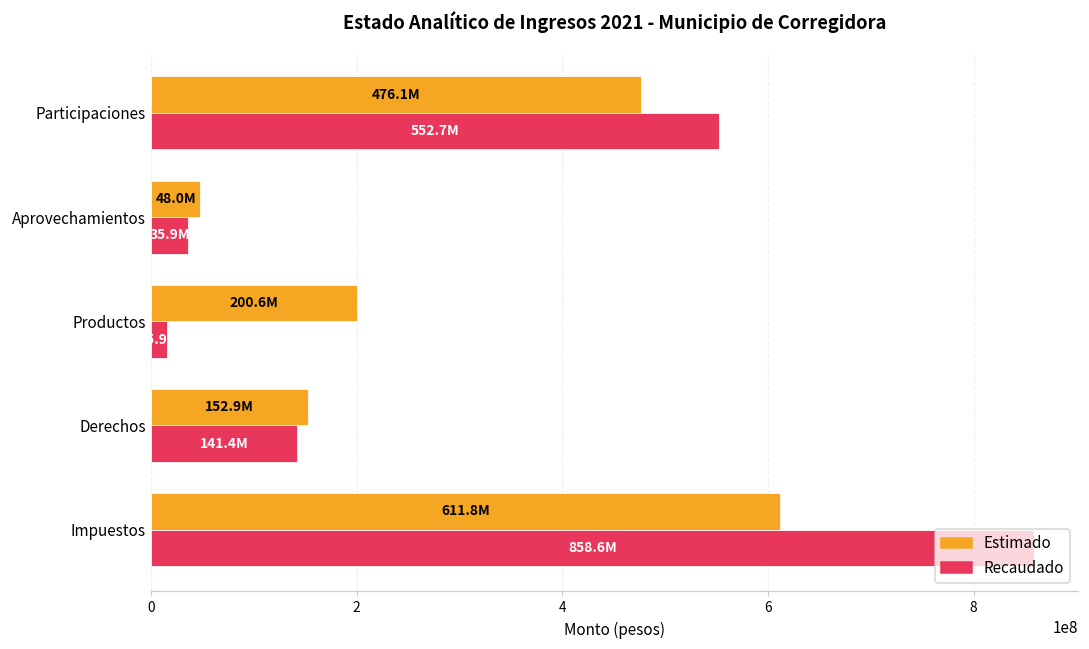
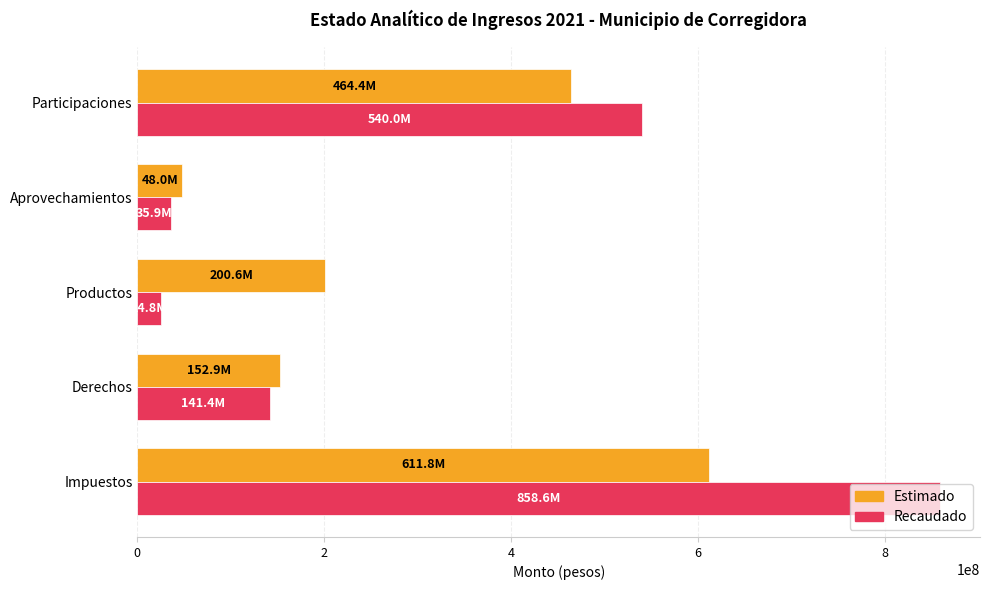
  {
    "Estimado": {
-     "Participaciones": "476.1M",
+     "Participaciones": "464.4M",
      "Aprovechamientos": "48.0M",
      "Productos": "200.6M",
      "Derechos": "152.9M",
      "Impuestos": "611.8M"
    },
    "Recaudado": {
-     "Participaciones": "552.7M",
+     "Participaciones": "540.0M",
      "Aprovechamientos": "35.9M",
-     "Productos": "16000000",
+     "Productos": "25000000",
      "Derechos": "141.4M"
    }
  }
